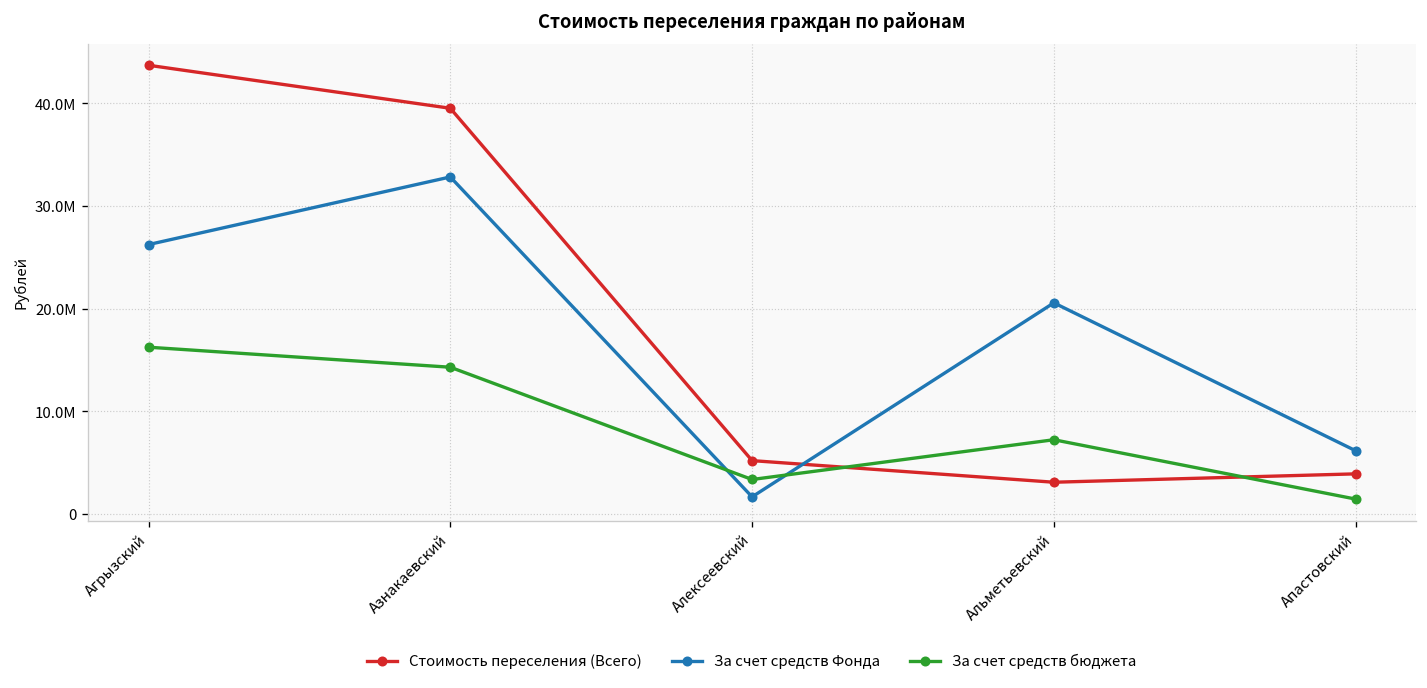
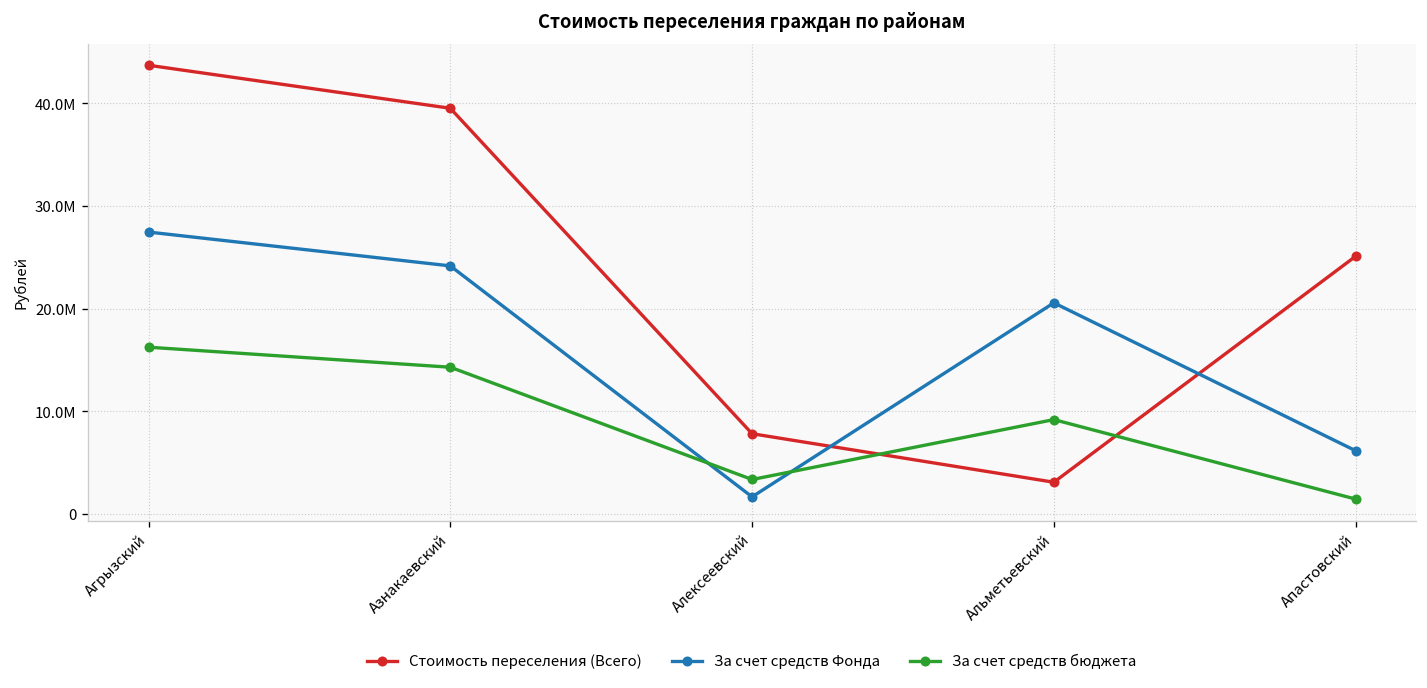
  {
    "Стоимость переселения (Всего)": {
      "Агрызский": "44М",
      "Азнакаевский": "40М",
-     "Алексеевский": "5М",
+     "Алексеевский": "8М",
      "Альметьевский": "3М",
-     "Апастовский": "4М"
+     "Апастовский": "25М"
    },
    "За счет средств Фонда": {
-     "Агрызский": "26М",
-     "Азнакаевский": "33М",
+     "Агрызский": "27М",
+     "Азнакаевский": "24М",
      "Алексеевский": "2М",
      "Альметьевский": "21М",
      "Апастовский": "6М"
    },
    "За счет средств бюджета": {
      "Агрызский": "16М",
      "Азнакаевский": "14М",
      "Алексеевский": "3М",
-     "Альметьевский": "7М",
+     "Альметьевский": "9М",
      "Апастовский": "1М"
    }
  }
